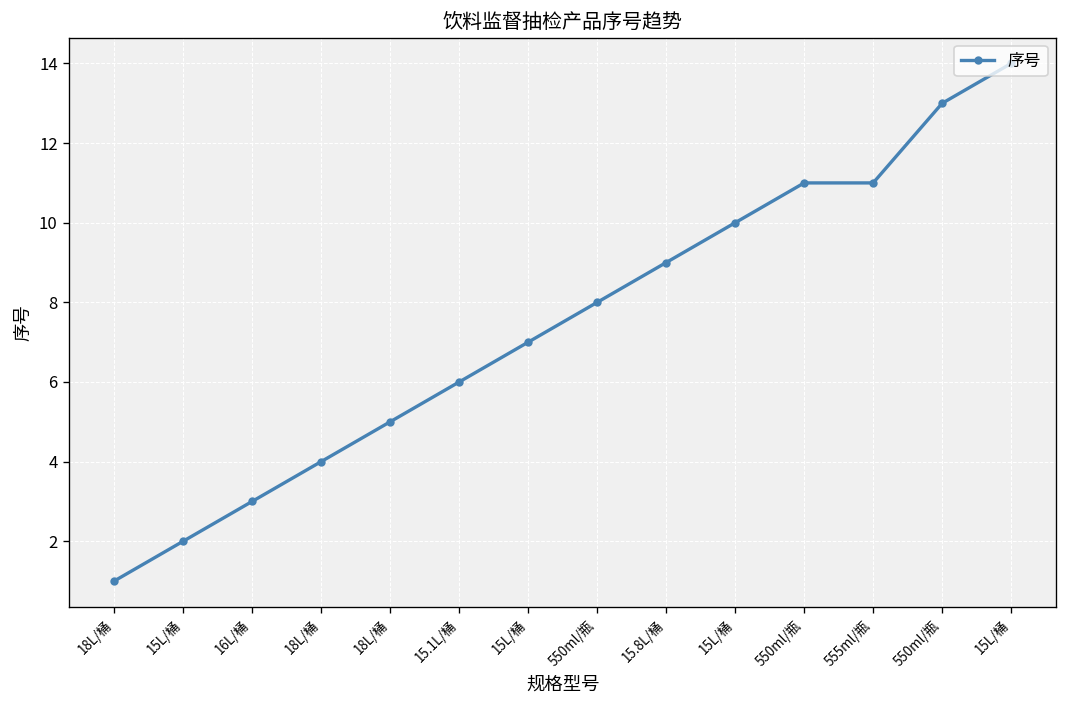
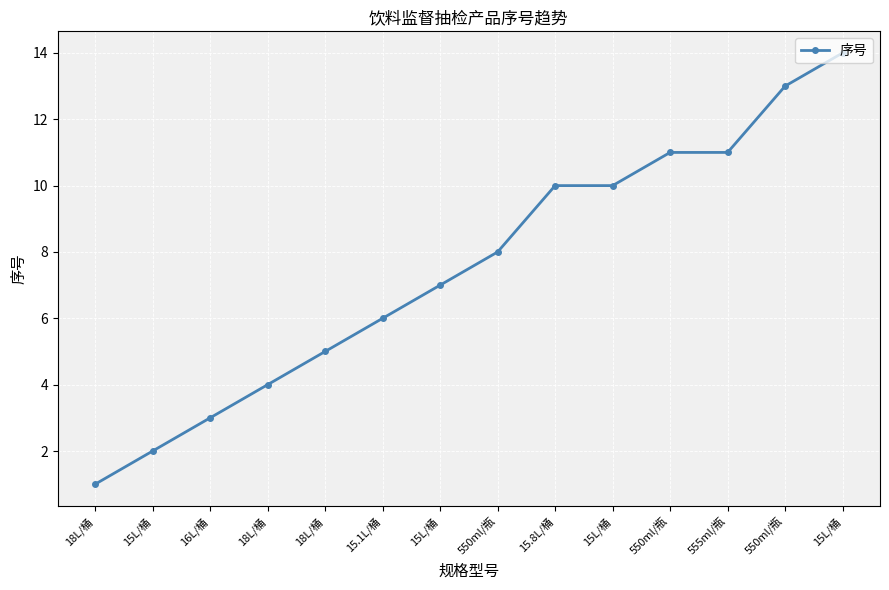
  {
    "16L/桶": 3,
    "15.1L/桶": 6,
-   "15.8L/桶": 9,
+   "15.8L/桶": 10,
    "555ml/瓶": 11
  }
